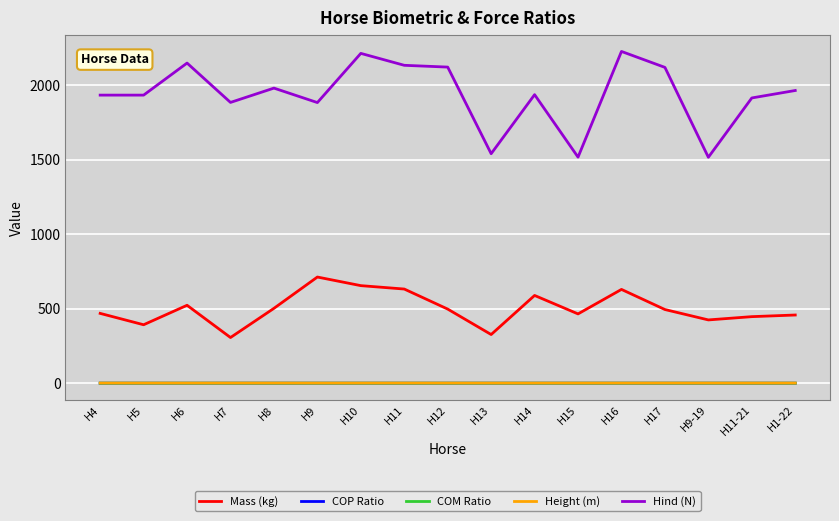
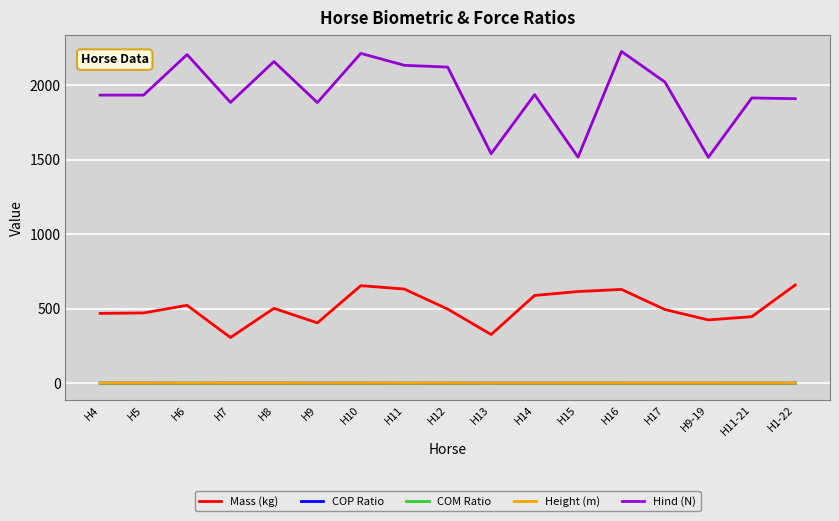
  {
    "Mass (kg)": {
      "H4": 470,
-     "H5": 390,
+     "H5": 470,
      "H6": 520,
      "H7": 310,
      "H8": 500,
-     "H9": 710,
+     "H9": 410,
      "H10": 650,
      "H11": 630,
      "H12": 500,
      "H13": 330,
      "H14": 590,
-     "H15": 470,
+     "H15": 620,
      "H16": 630,
      "H17": 490,
      "H9-19": 420,
      "H11-21": 450,
-     "H1-22": 460
+     "H1-22": 660
    },
    "Height (m)": {
      "H4": 0,
      "H5": 0,
      "H6": 0,
      "H7": 0,
      "H8": 0,
      "H9": 0,
      "H10": 0,
      "H11": 0,
      "H12": 0,
      "H13": 0,
      "H14": 0,
      "H15": 0,
      "H16": 0,
      "H17": 0,
      "H9-19": 0,
      "H11-21": 0,
      "H1-22": 0
    },
    "Hind (N)": {
      "H4": 1930,
      "H5": 1930,
-     "H6": 2150,
+     "H6": 2210,
      "H7": 1880,
-     "H8": 1980,
+     "H8": 2160,
      "H9": 1880,
      "H10": 2210,
      "H11": 2130,
      "H12": 2120,
      "H13": 1540,
      "H14": 1940,
      "H15": 1520,
      "H16": 2230,
-     "H17": 2120,
+     "H17": 2020,
      "H9-19": 1520,
      "H11-21": 1910,
-     "H1-22": 1960
+     "H1-22": 1910
    }
  }
